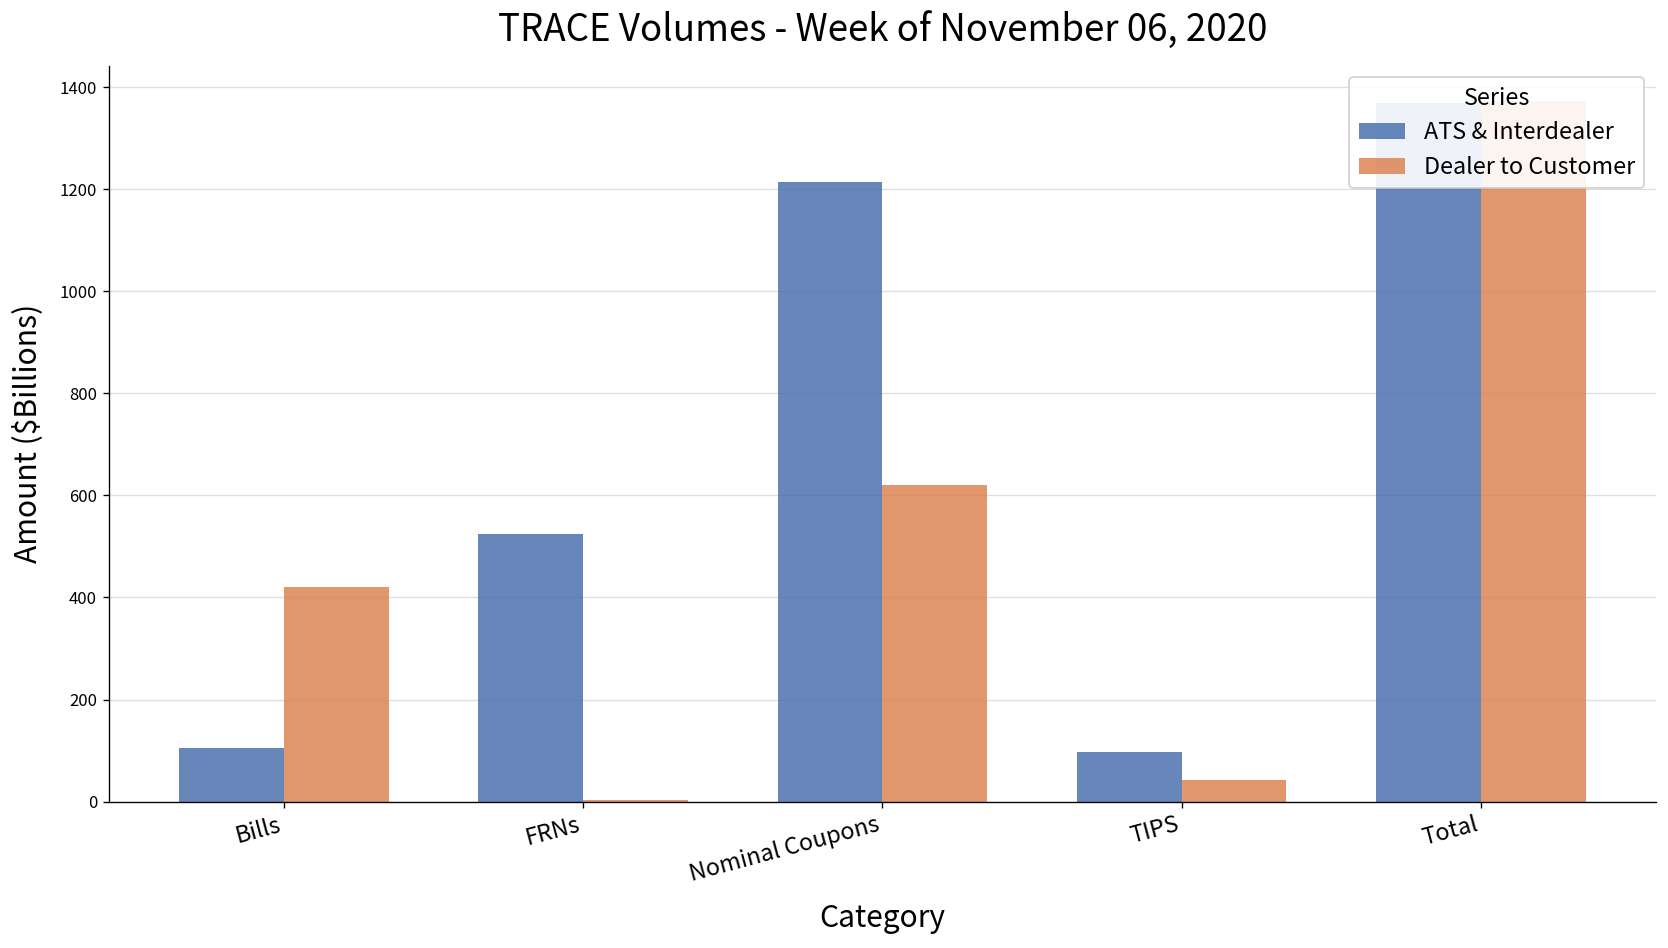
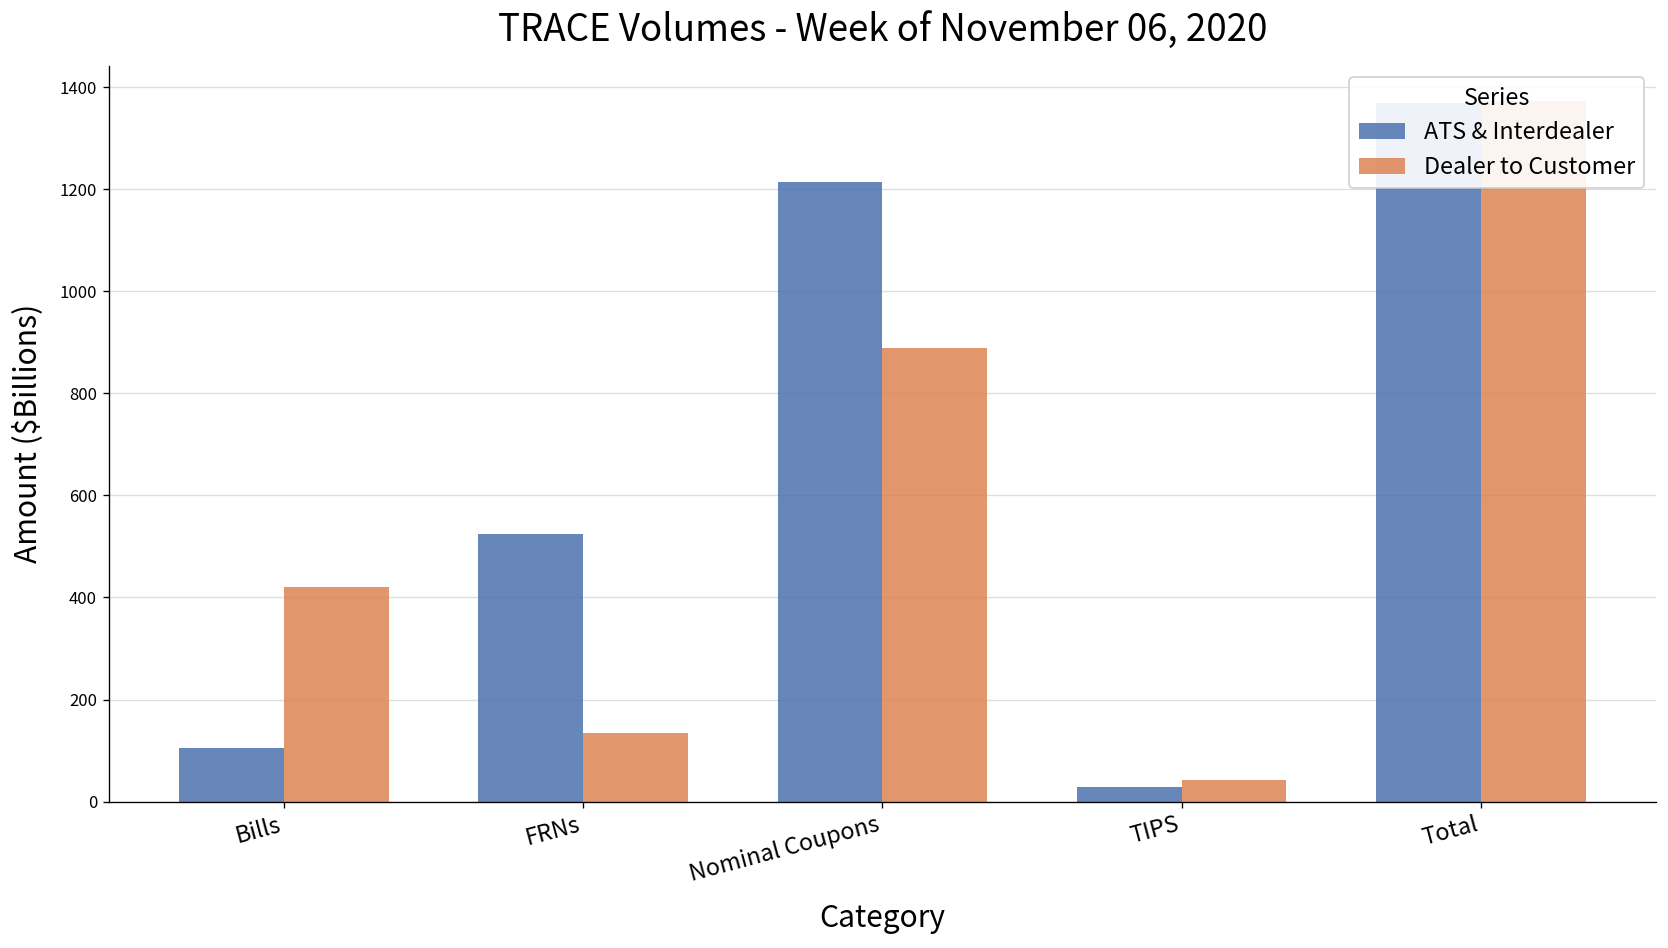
  {
    "ATS & Interdealer": {
      "Bills": 100,
      "FRNs": 520,
      "Nominal Coupons": 1220,
-     "TIPS": 100
+     "TIPS": 30
    },
    "Dealer to Customer": {
      "Bills": 420,
-     "FRNs": 0,
-     "Nominal Coupons": 620,
+     "FRNs": 130,
+     "Nominal Coupons": 890,
      "TIPS": 40
    }
  }
